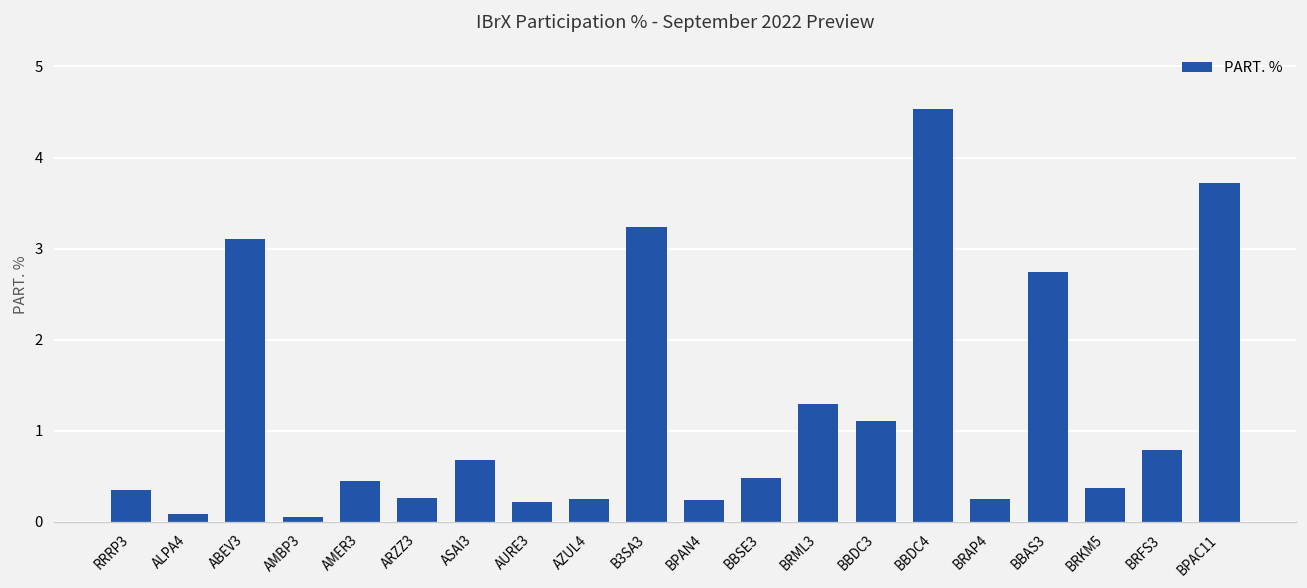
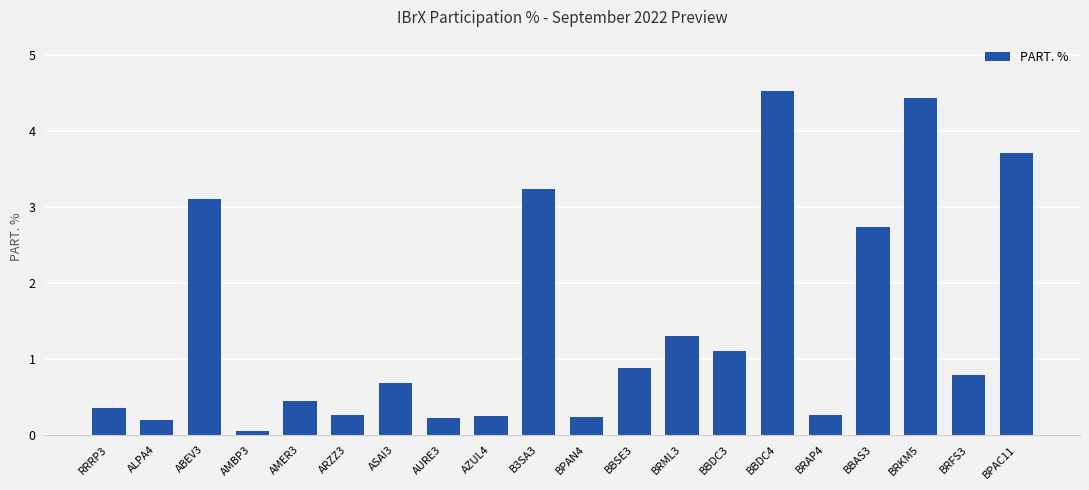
  {
    "RRRP3": 0.3,
-   "ALPA4": 0.1,
+   "ALPA4": 0.2,
    "ABEV3": 3.1,
    "AMBP3": 0.1,
    "AMER3": 0.5,
    "ARZZ3": 0.3,
    "ASAI3": 0.7,
    "AURE3": 0.2,
    "AZUL4": 0.3,
    "B3SA3": 3.2,
    "BPAN4": 0.2,
-   "BBSE3": 0.5,
+   "BBSE3": 0.9,
    "BRML3": 1.3,
    "BBDC3": 1.1,
    "BBDC4": 4.5,
    "BRAP4": 0.3,
    "BBAS3": 2.7,
-   "BRKM5": 0.4,
+   "BRKM5": 4.4,
    "BRFS3": 0.8,
    "BPAC11": 3.7
  }
